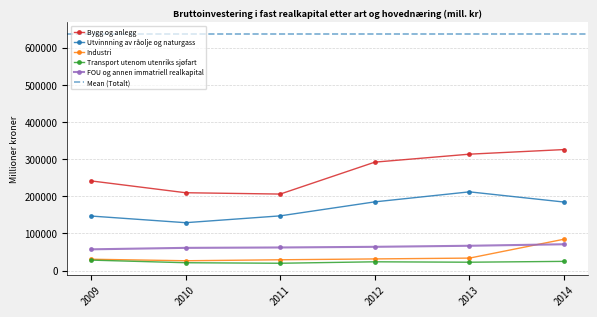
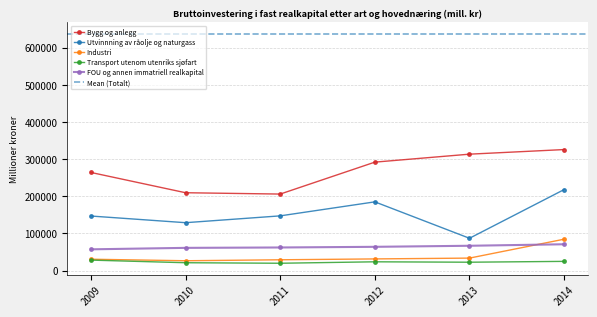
  {
    "Bygg og anlegg": {
-     "2009": 240000,
+     "2009": 260000,
      "2010": 210000,
      "2011": 210000,
      "2012": 290000,
      "2013": 310000,
      "2014": 330000
    },
    "Utvinnning av råolje og naturgass": {
      "2009": 150000,
      "2010": 130000,
      "2011": 150000,
      "2012": 180000,
-     "2013": 210000,
-     "2014": 180000
+     "2013": 90000,
+     "2014": 220000
    },
    "Industri": {
      "2011": 30000,
      "2012": 30000,
      "2013": 30000,
      "2014": 80000
    },
    "Transport utenom utenriks sjøfart": {
      "2011": 20000,
      "2012": 20000,
      "2013": 20000,
      "2014": 20000
    },
    "FOU og annen immatriell realkapital": {
      "2009": 60000,
      "2010": 60000,
      "2011": 60000,
      "2012": 60000,
      "2013": 70000,
      "2014": 70000
    }
  }
